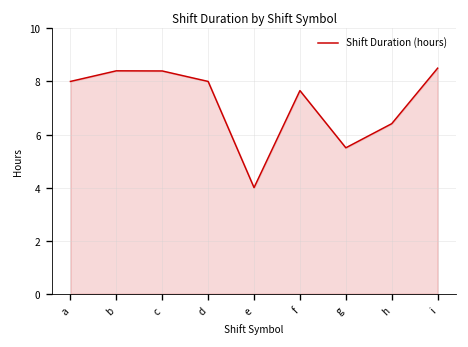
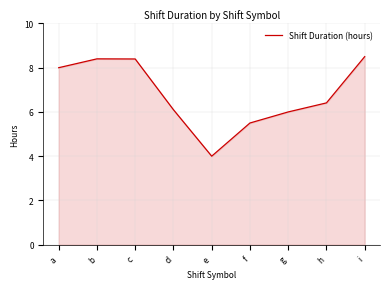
  {
    "a": 8.0,
    "b": 8.4,
    "c": 8.4,
-   "d": 8.0,
+   "d": 6.1,
    "e": 4.0,
-   "f": 7.7,
-   "g": 5.5,
+   "f": 5.5,
+   "g": 6.0,
    "h": 6.4,
    "i": 8.5
  }
